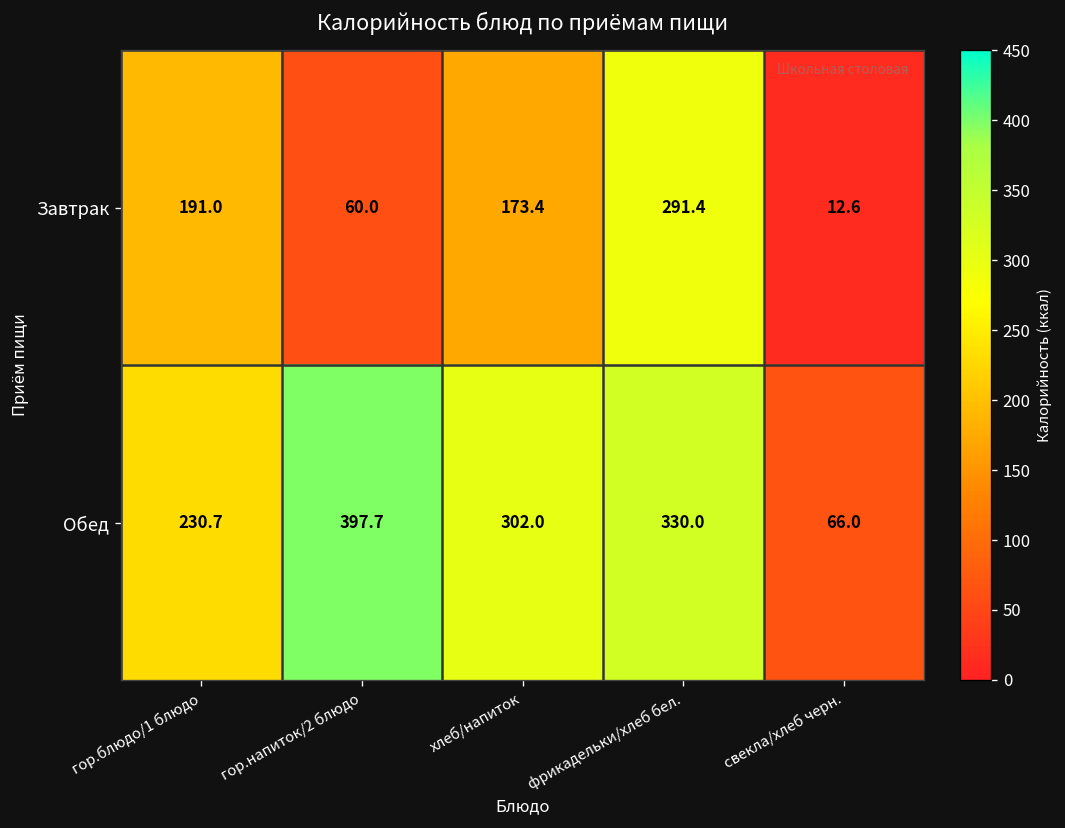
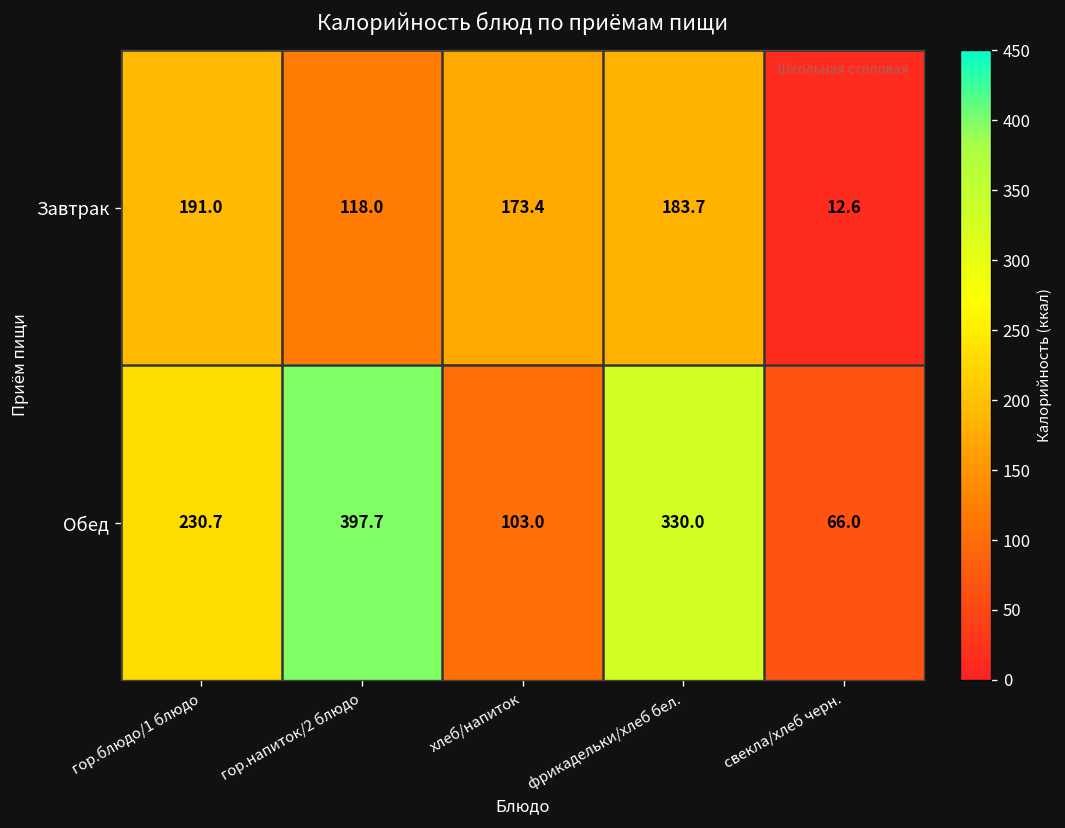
  {
    "Завтрак": {
      "гор.блюдо/1 блюдо": 191.0,
-     "гор.напиток/2 блюдо": 60.0,
+     "гор.напиток/2 блюдо": 118.0,
      "хлеб/напиток": 173.4,
-     "фрикадельки/хлеб бел.": 291.4
+     "фрикадельки/хлеб бел.": 183.7
    },
    "Обед": {
      "гор.блюдо/1 блюдо": 230.7,
      "гор.напиток/2 блюдо": 397.7,
-     "хлеб/напиток": 302.0,
+     "хлеб/напиток": 103.0,
      "фрикадельки/хлеб бел.": 330.0,
      "свекла/хлеб черн.": 66.0
    }
  }
